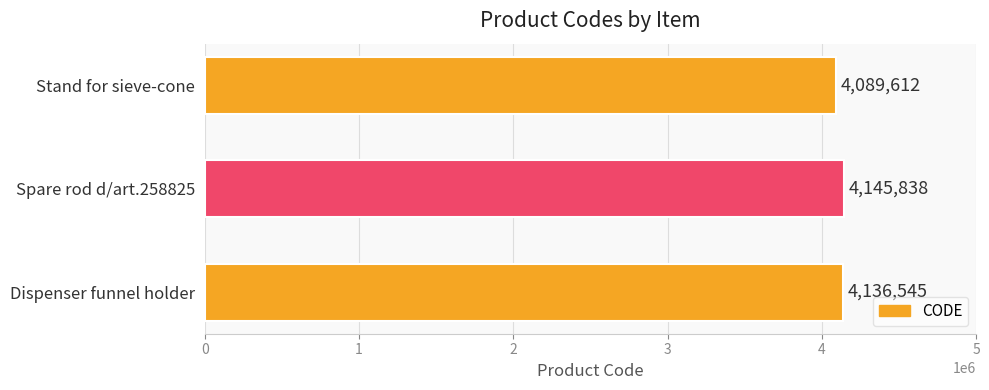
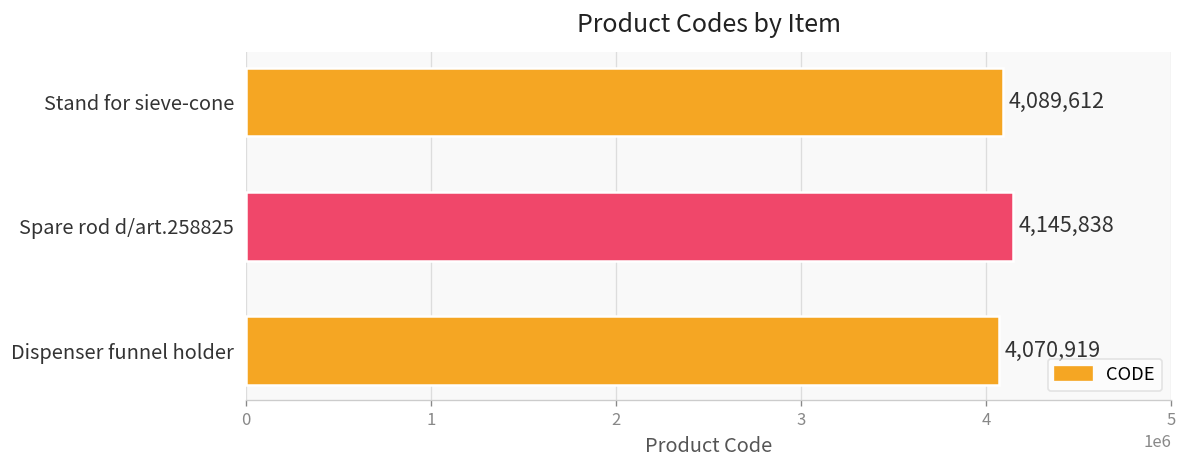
  {
    "Stand for sieve-cone": "4,089,612",
    "Spare rod d/art.258825": "4,145,838",
-   "Dispenser funnel holder": "4,136,545"
+   "Dispenser funnel holder": "4,070,919"
  }
